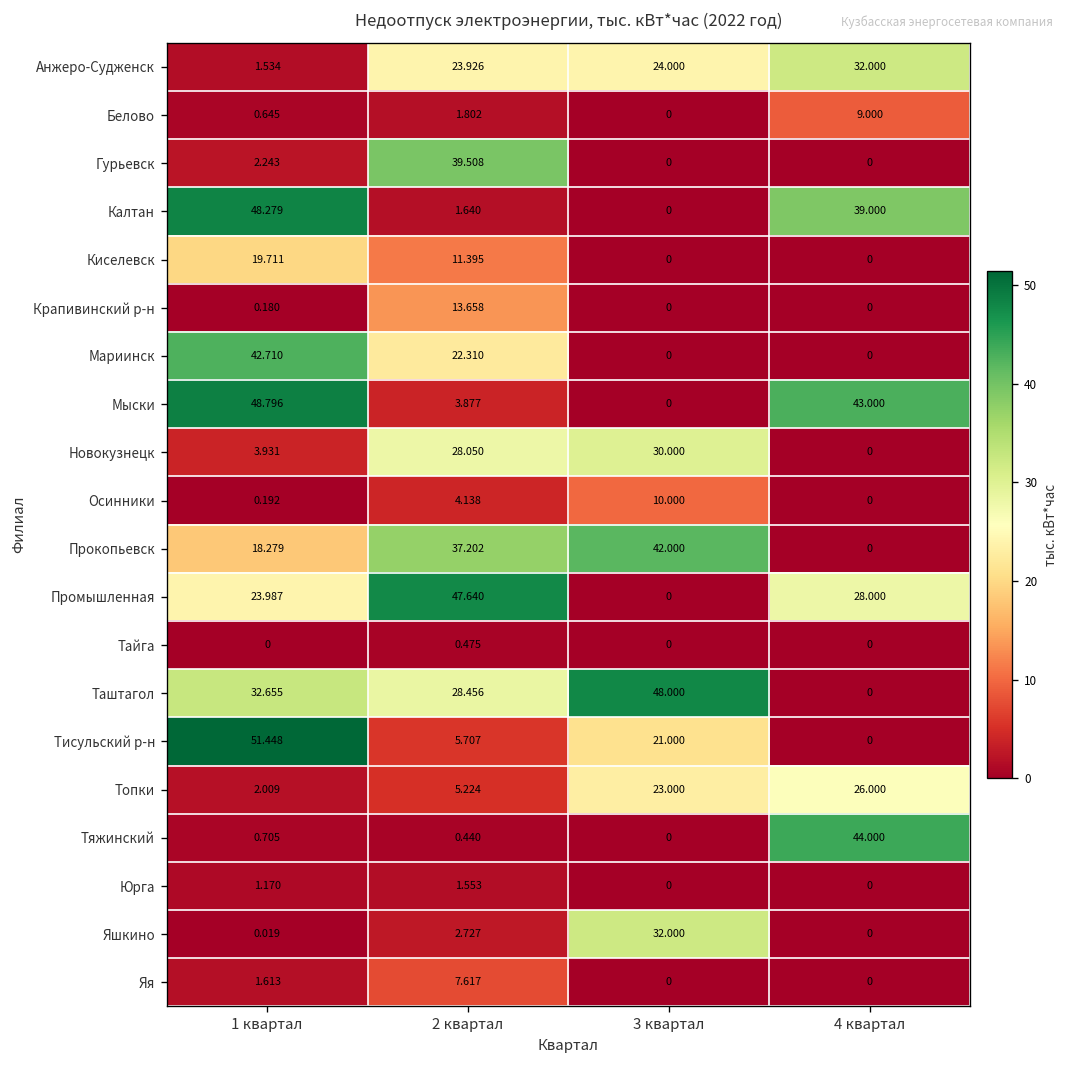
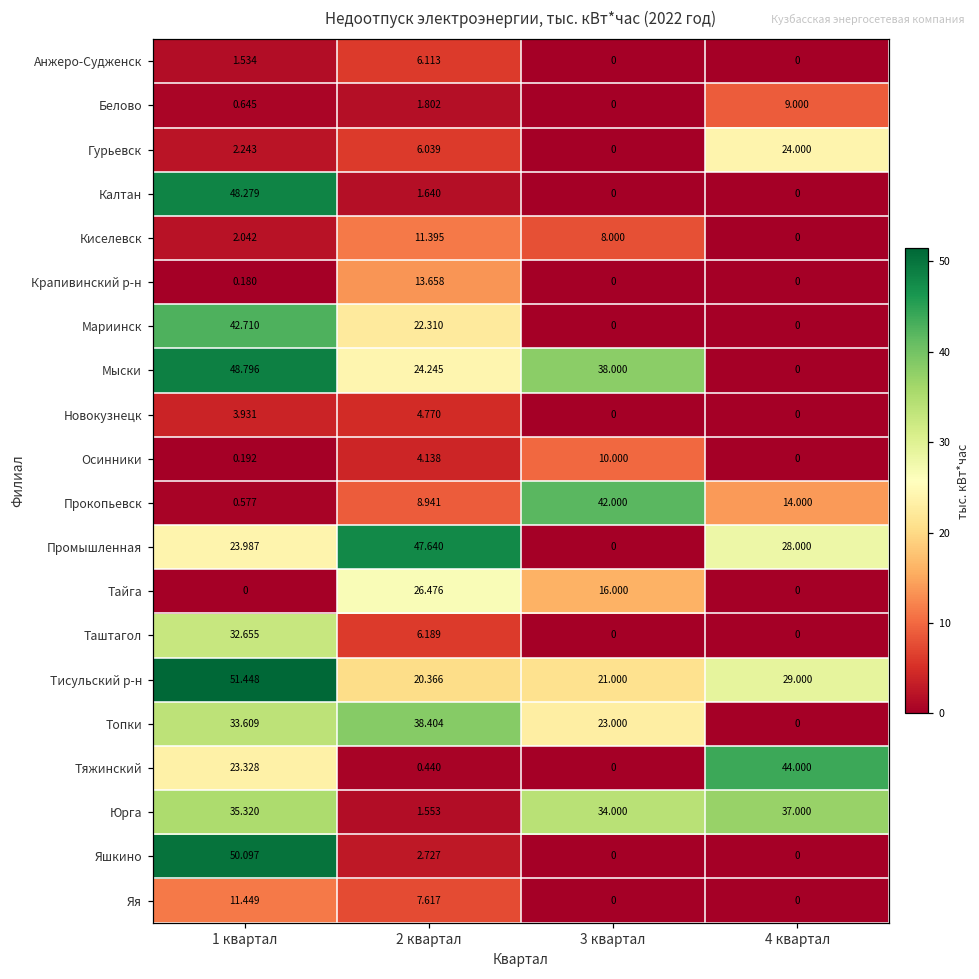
  {
    "Анжеро-Судженск": {
      "1 квартал": 1.534,
-     "2 квартал": 23.926,
-     "3 квартал": 24.000,
-     "4 квартал": 32.000
+     "2 квартал": 6.113,
+     "3 квартал": 0,
+     "4 квартал": 0
    },
    "Белово": {
      "1 квартал": 0.645,
      "2 квартал": 1.802,
      "3 квартал": 0,
      "4 квартал": 9.000
    },
    "Гурьевск": {
      "1 квартал": 2.243,
-     "2 квартал": 39.508,
+     "2 квартал": 6.039,
      "3 квартал": 0,
-     "4 квартал": 0
+     "4 квартал": 24.000
    },
    "Калтан": {
      "1 квартал": 48.279,
      "2 квартал": 1.640,
      "3 квартал": 0,
-     "4 квартал": 39.000
+     "4 квартал": 0
    },
    "Киселевск": {
-     "1 квартал": 19.711,
+     "1 квартал": 2.042,
      "2 квартал": 11.395,
-     "3 квартал": 0,
+     "3 квартал": 8.000,
      "4 квартал": 0
    },
    "Крапивинский р-н": {
      "1 квартал": 0.180,
      "2 квартал": 13.658,
      "3 квартал": 0,
      "4 квартал": 0
    },
    "Мариинск": {
      "1 квартал": 42.710,
      "2 квартал": 22.310,
      "3 квартал": 0,
      "4 квартал": 0
    },
    "Мыски": {
      "1 квартал": 48.796,
-     "2 квартал": 3.877,
-     "3 квартал": 0,
-     "4 квартал": 43.000
+     "2 квартал": 24.245,
+     "3 квартал": 38.000,
+     "4 квартал": 0
    },
    "Новокузнецк": {
      "1 квартал": 3.931,
-     "2 квартал": 28.050,
-     "3 квартал": 30.000,
+     "2 квартал": 4.770,
+     "3 квартал": 0,
      "4 квартал": 0
    },
    "Осинники": {
      "1 квартал": 0.192,
      "2 квартал": 4.138,
      "3 квартал": 10.000,
      "4 квартал": 0
    },
    "Прокопьевск": {
-     "1 квартал": 18.279,
-     "2 квартал": 37.202,
+     "1 квартал": 0.577,
+     "2 квартал": 8.941,
      "3 квартал": 42.000,
-     "4 квартал": 0
+     "4 квартал": 14.000
    },
    "Промышленная": {
      "1 квартал": 23.987,
      "2 квартал": 47.640,
      "3 квартал": 0,
      "4 квартал": 28.000
    },
    "Тайга": {
      "1 квартал": 0,
-     "2 квартал": 0.475,
-     "3 квартал": 0,
+     "2 квартал": 26.476,
+     "3 квартал": 16.000,
      "4 квартал": 0
    },
    "Таштагол": {
      "1 квартал": 32.655,
-     "2 квартал": 28.456,
-     "3 квартал": 48.000,
+     "2 квартал": 6.189,
+     "3 квартал": 0,
      "4 квартал": 0
    },
    "Тисульский р-н": {
      "1 квартал": 51.448,
-     "2 квартал": 5.707,
+     "2 квартал": 20.366,
      "3 квартал": 21.000,
-     "4 квартал": 0
+     "4 квартал": 29.000
    },
    "Топки": {
-     "1 квартал": 2.009,
-     "2 квартал": 5.224,
+     "1 квартал": 33.609,
+     "2 квартал": 38.404,
      "3 квартал": 23.000,
-     "4 квартал": 26.000
+     "4 квартал": 0
    },
    "Тяжинский": {
-     "1 квартал": 0.705,
+     "1 квартал": 23.328,
      "2 квартал": 0.440,
      "3 квартал": 0,
      "4 квартал": 44.000
    },
    "Юрга": {
-     "1 квартал": 1.170,
+     "1 квартал": 35.320,
      "2 квартал": 1.553,
-     "3 квартал": 0,
-     "4 квартал": 0
+     "3 квартал": 34.000,
+     "4 квартал": 37.000
    },
    "Яшкино": {
-     "1 квартал": 0.019,
+     "1 квартал": 50.097,
      "2 квартал": 2.727,
-     "3 квартал": 32.000,
+     "3 квартал": 0,
      "4 квартал": 0
    },
    "Яя": {
-     "1 квартал": 1.613,
+     "1 квартал": 11.449,
      "2 квартал": 7.617,
      "3 квартал": 0,
      "4 квартал": 0
    }
  }
